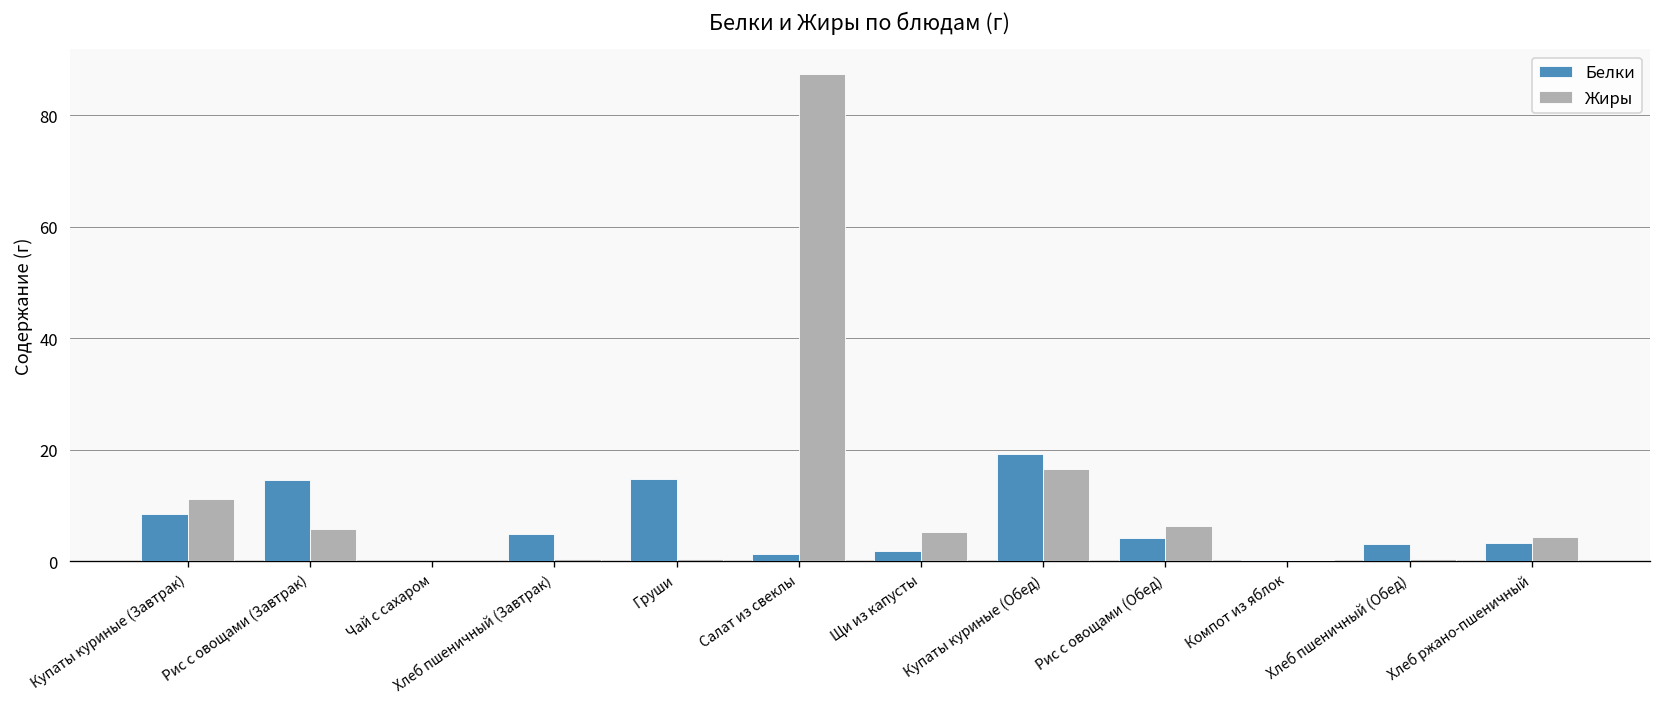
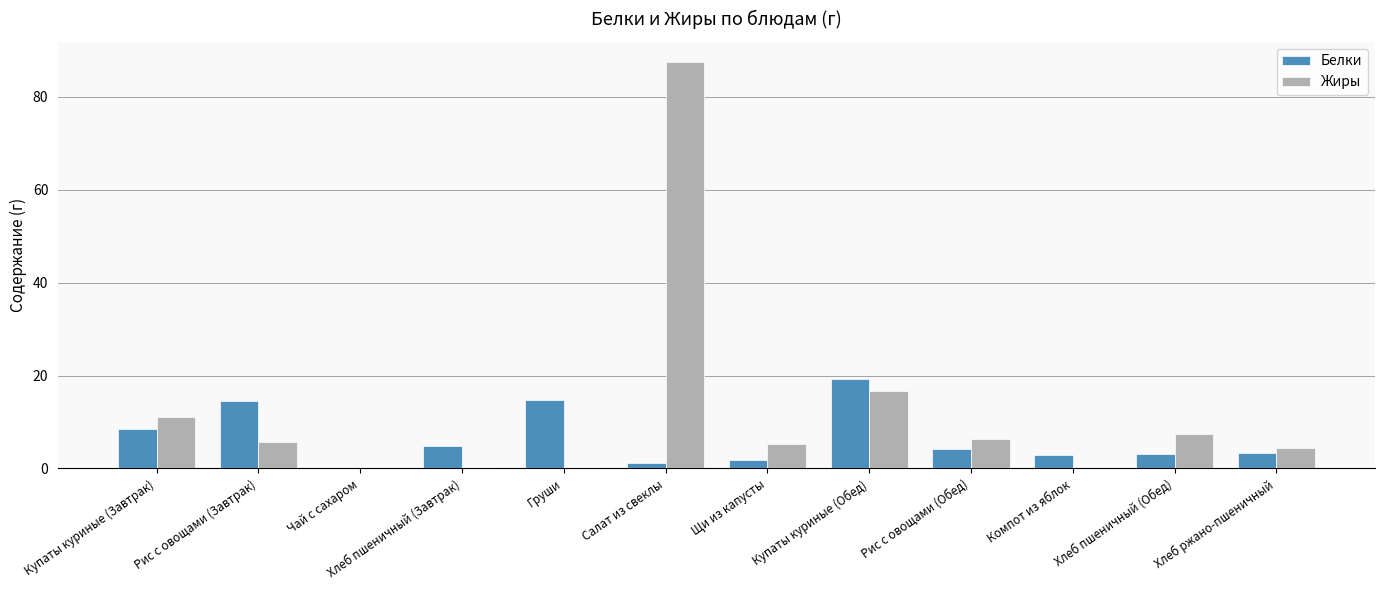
  {
    "Белки": {
      "Купаты куриные (Завтрак)": 9,
      "Рис с овощами (Завтрак)": 15,
      "Чай с сахаром": 0,
      "Хлеб пшеничный (Завтрак)": 5,
      "Груши": 15,
      "Салат из свеклы": 1,
      "Щи из капусты": 2,
      "Купаты куриные (Обед)": 19,
      "Рис с овощами (Обед)": 4,
-     "Компот из яблок": 0,
+     "Компот из яблок": 3,
      "Хлеб пшеничный (Обед)": 3,
      "Хлеб ржано-пшеничный": 3
    },
    "Жиры": {
      "Купаты куриные (Завтрак)": 11,
      "Рис с овощами (Завтрак)": 6,
      "Чай с сахаром": 0,
      "Салат из свеклы": 87,
      "Щи из капусты": 5,
      "Купаты куриные (Обед)": 17,
      "Рис с овощами (Обед)": 6,
-     "Хлеб пшеничный (Обед)": 0,
+     "Хлеб пшеничный (Обед)": 7,
      "Хлеб ржано-пшеничный": 4
    }
  }
